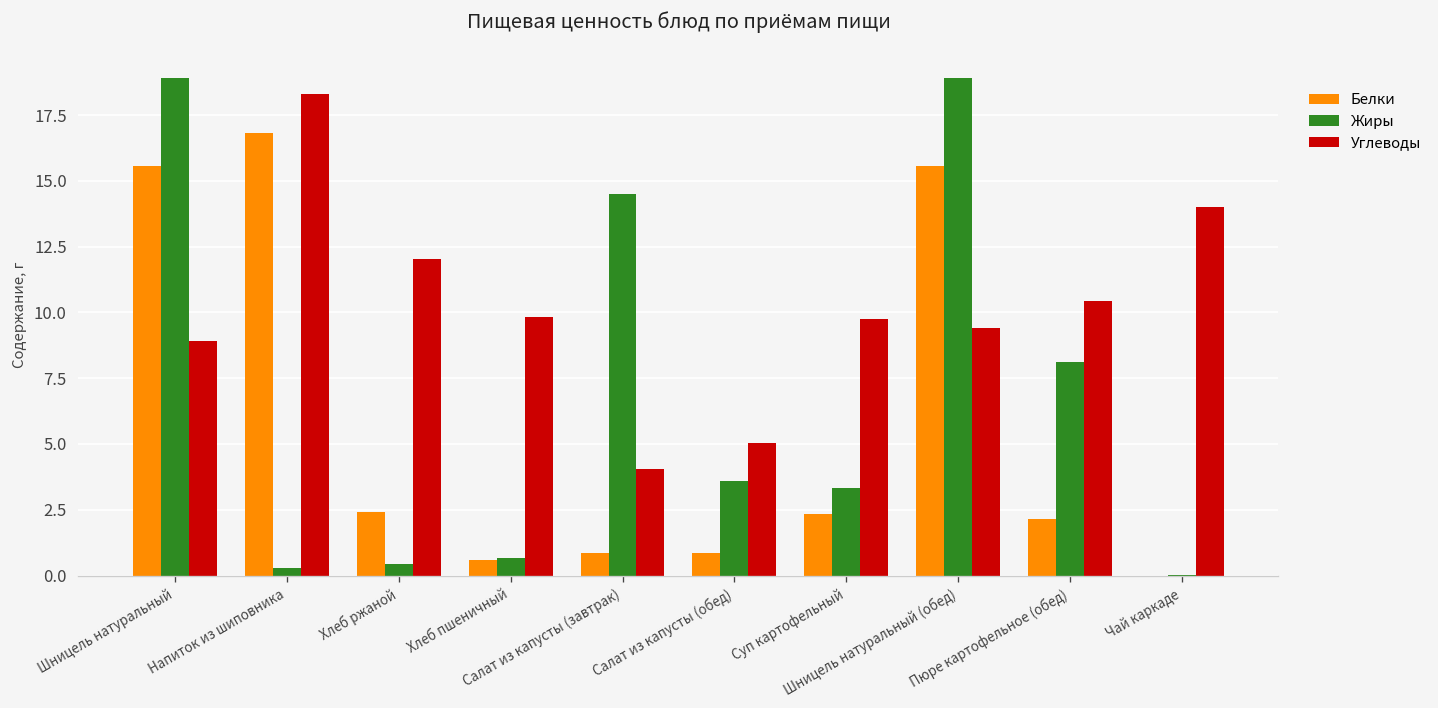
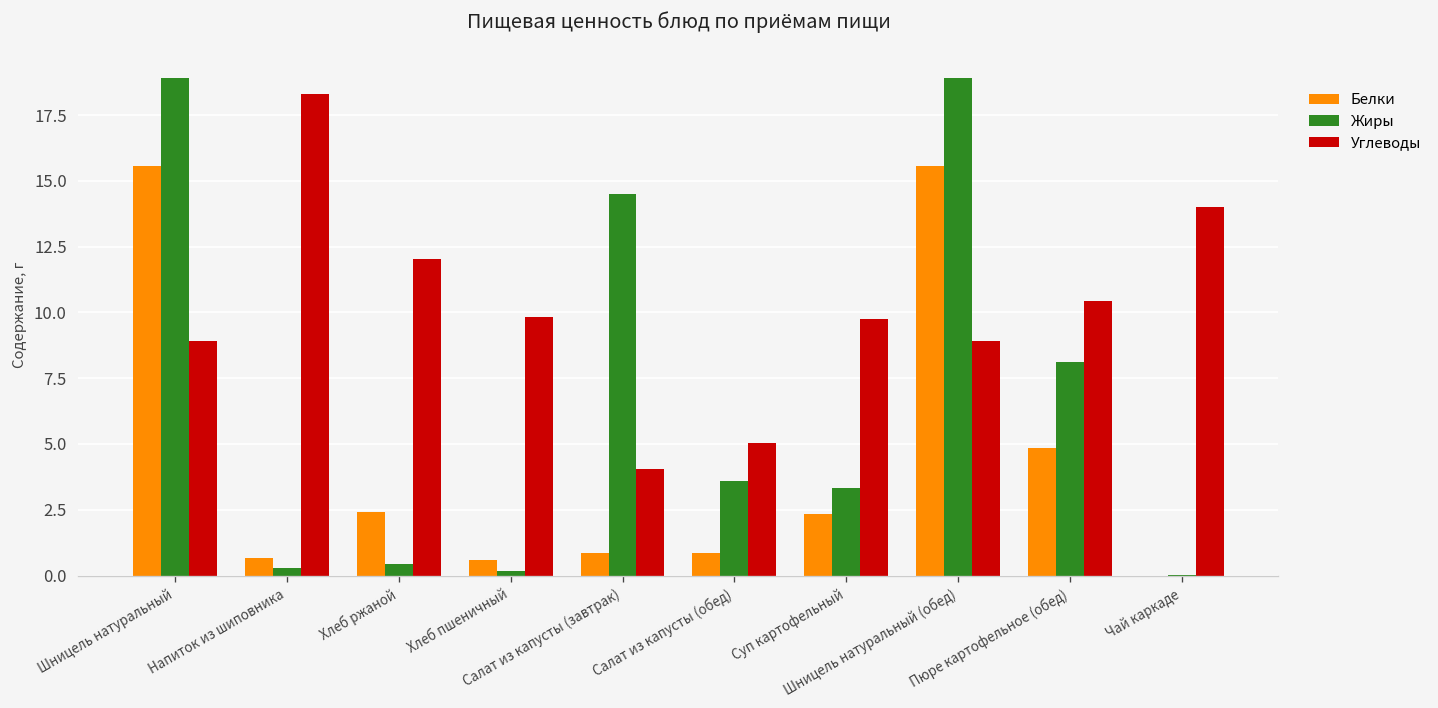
  {
    "Белки": {
      "Шницель натуральный": 15.6,
-     "Напиток из шиповника": 16.8,
+     "Напиток из шиповника": 0.7,
      "Хлеб ржаной": 2.4,
      "Хлеб пшеничный": 0.6,
      "Салат из капусты (завтрак)": 0.9,
      "Салат из капусты (обед)": 0.9,
      "Суп картофельный": 2.3,
      "Шницель натуральный (обед)": 15.6,
-     "Пюре картофельное (обед)": 2.2,
+     "Пюре картофельное (обед)": 4.9,
      "Чай каркаде": 0.0
    },
    "Жиры": {
      "Шницель натуральный": 18.9,
      "Напиток из шиповника": 0.3,
      "Хлеб ржаной": 0.5,
-     "Хлеб пшеничный": 0.7,
+     "Хлеб пшеничный": 0.2,
      "Салат из капусты (завтрак)": 14.5,
      "Салат из капусты (обед)": 3.6,
      "Суп картофельный": 3.3,
      "Шницель натуральный (обед)": 18.9,
      "Пюре картофельное (обед)": 8.1
    },
    "Углеводы": {
      "Шницель натуральный": 8.9,
      "Напиток из шиповника": 18.3,
      "Хлеб ржаной": 12.0,
      "Хлеб пшеничный": 9.8,
      "Салат из капусты (завтрак)": 4.0,
      "Салат из капусты (обед)": 5.0,
      "Суп картофельный": 9.8,
-     "Шницель натуральный (обед)": 9.4,
+     "Шницель натуральный (обед)": 8.9,
      "Пюре картофельное (обед)": 10.4,
      "Чай каркаде": 14.0
    }
  }
